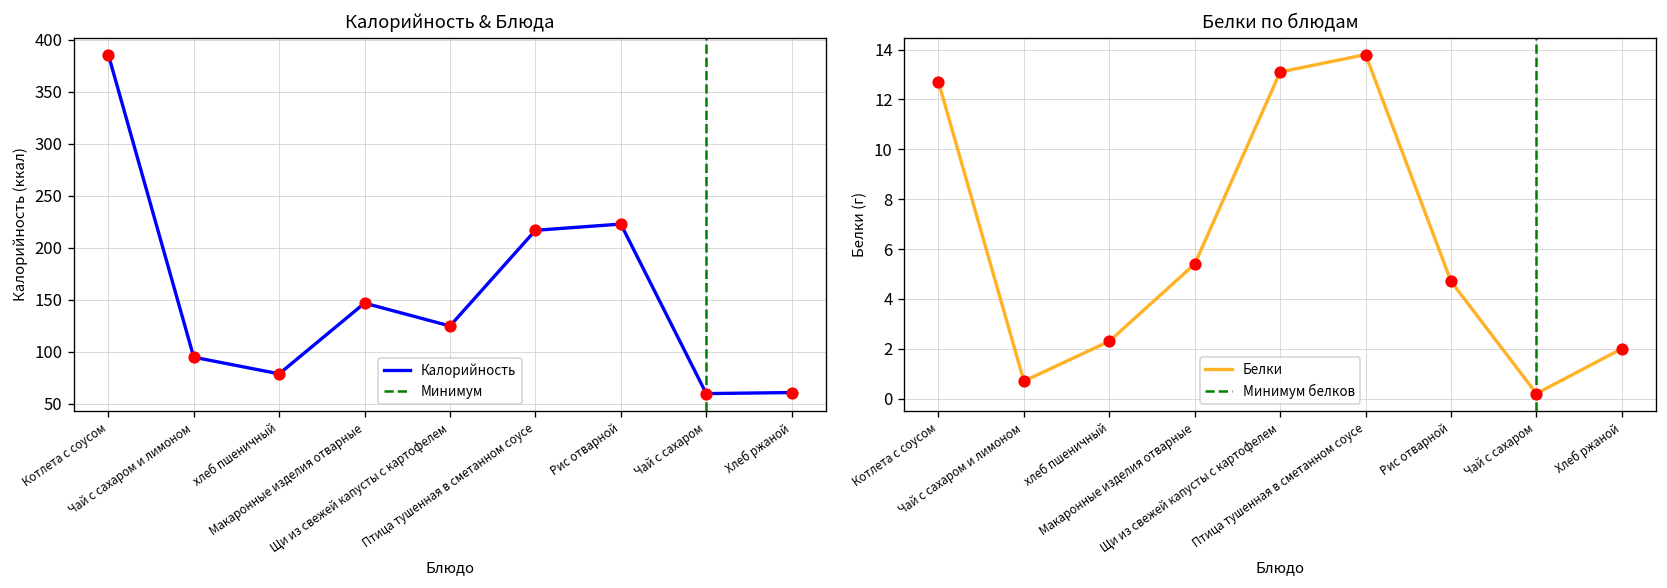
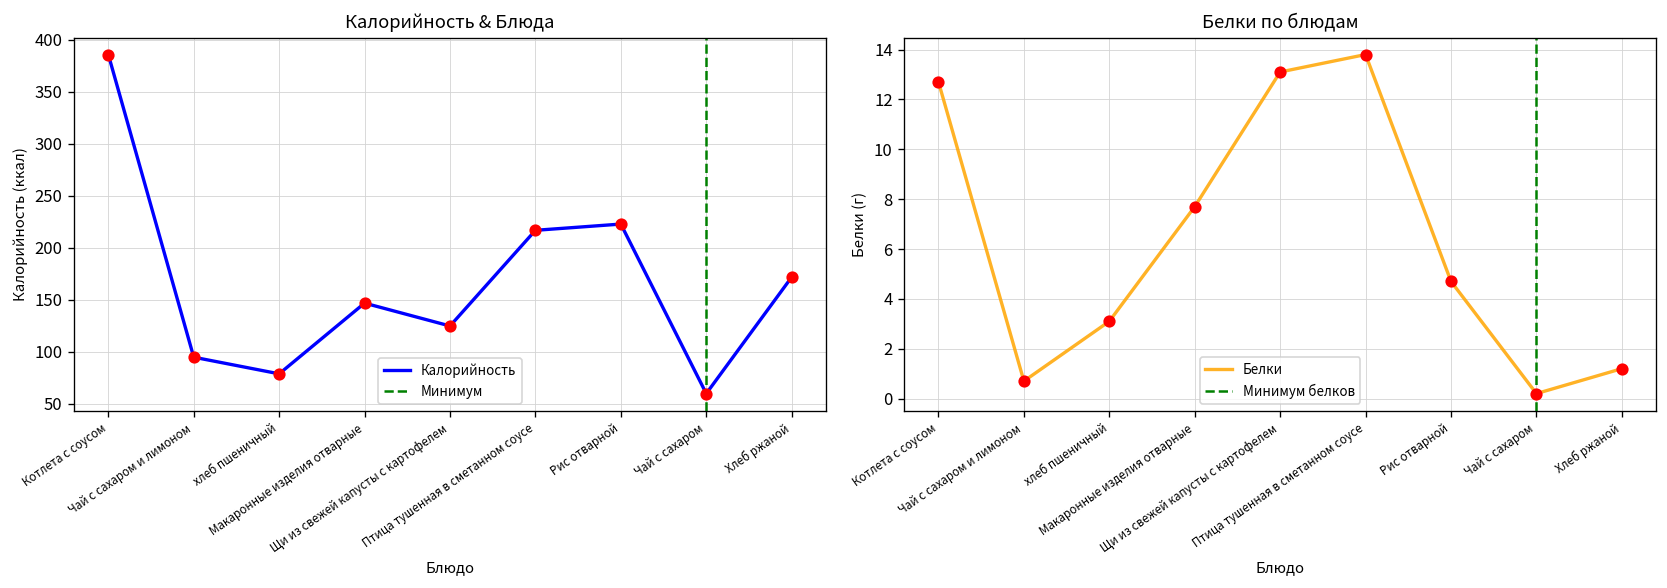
  {
    "Калорийность & Блюда": {
      "Котлета с соусом": 390,
      "Чай с сахаром и лимоном": 100,
      "хлеб пшеничный": 80,
      "Макаронные изделия отварные": 150,
      "Щи из свежей капусты с картофелем": 130,
      "Птица тушенная в сметанном соусе": 220,
      "Рис отварной": 220,
      "Чай с сахаром": 60,
-     "Хлеб ржаной": 60
+     "Хлеб ржаной": 170
    },
    "Белки по блюдам": {
      "Котлета с соусом": 12.7,
      "Чай с сахаром и лимоном": 0.7,
-     "хлеб пшеничный": 2.3,
-     "Макаронные изделия отварные": 5.4,
+     "хлеб пшеничный": 3.1,
+     "Макаронные изделия отварные": 7.7,
      "Щи из свежей капусты с картофелем": 13.1,
      "Птица тушенная в сметанном соусе": 13.8,
      "Рис отварной": 4.7,
      "Чай с сахаром": 0.2,
-     "Хлеб ржаной": 2.0
+     "Хлеб ржаной": 1.2
    }
  }
